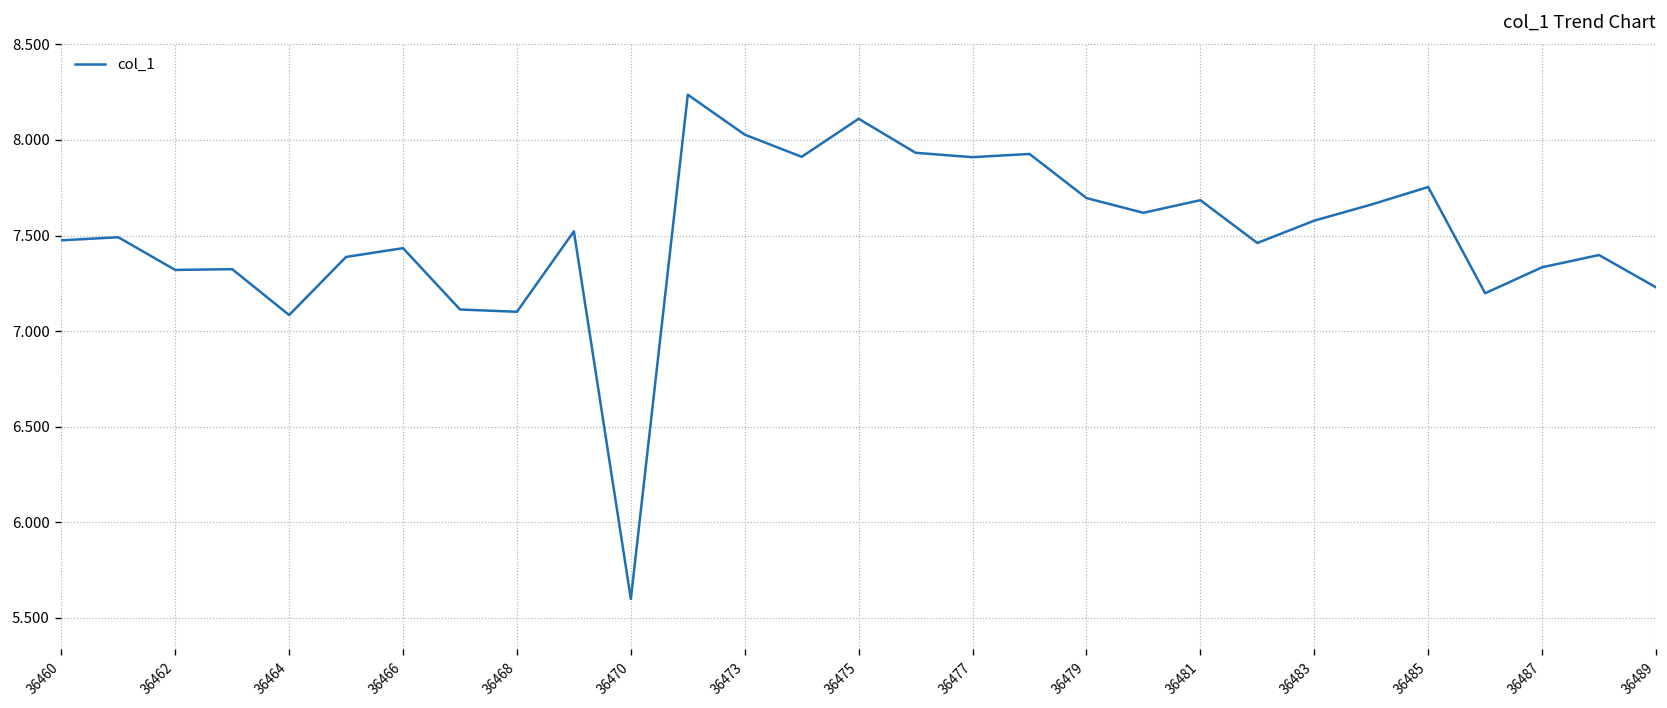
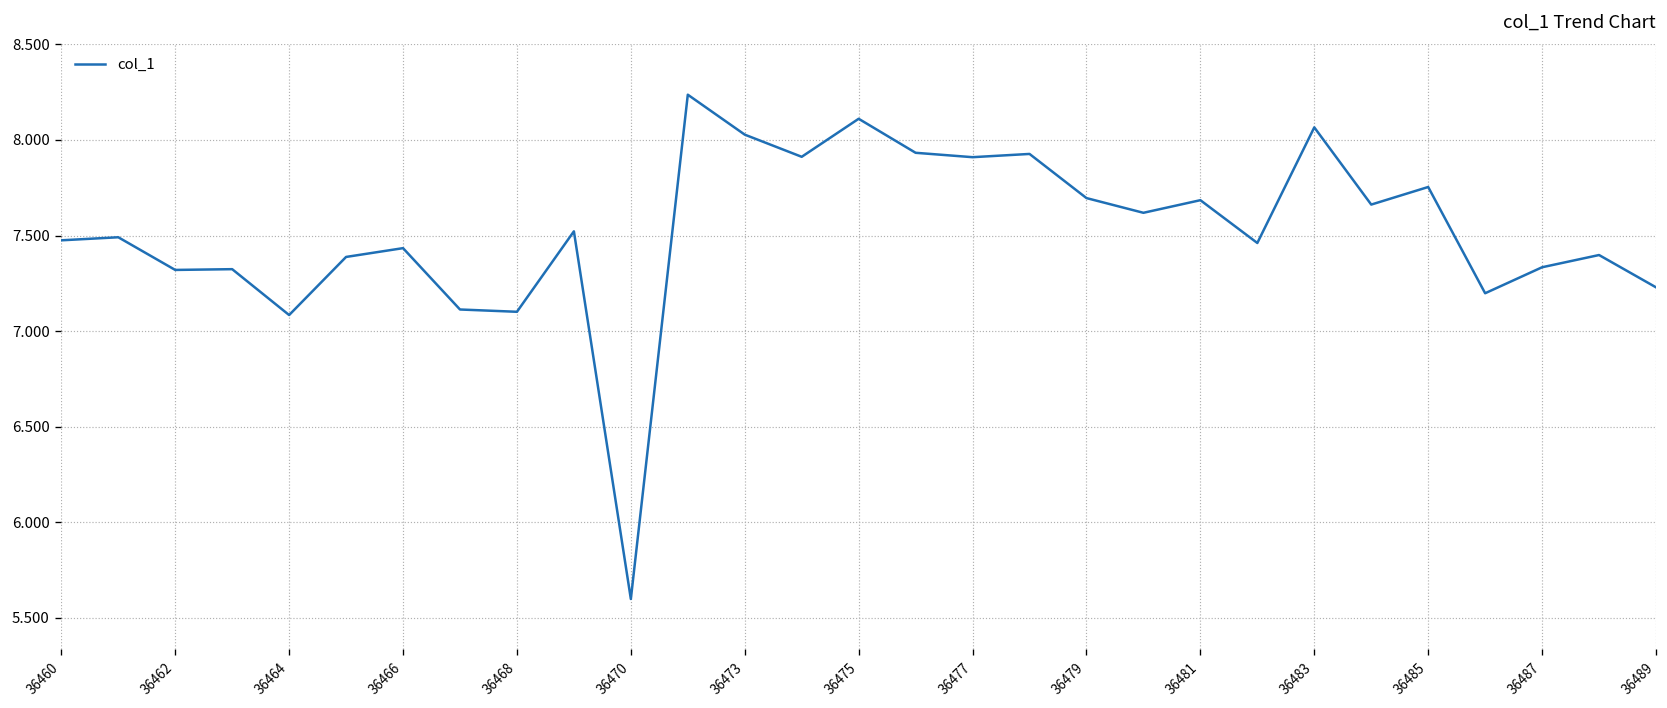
  {
    "36460": 7.48,
    "36462": 7.32,
    "36464": 7.08,
    "36466": 7.43,
    "36468": 7.10,
    "36470": 5.60,
    "36473": 8.03,
    "36475": 8.11,
    "36477": 7.91,
    "36479": 7.70,
    "36481": 7.69,
-   "36483": 7.58,
+   "36483": 8.07,
    "36485": 7.75,
    "36487": 7.33,
    "36489": 7.23
  }
